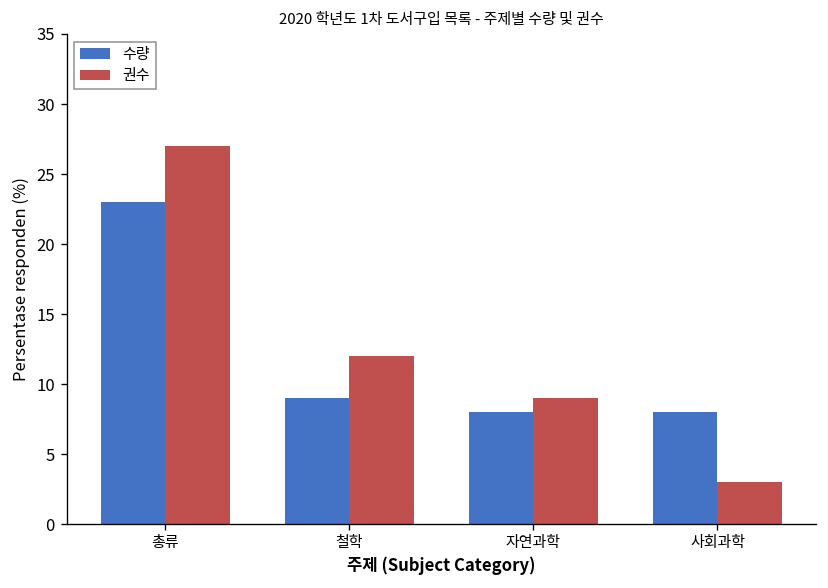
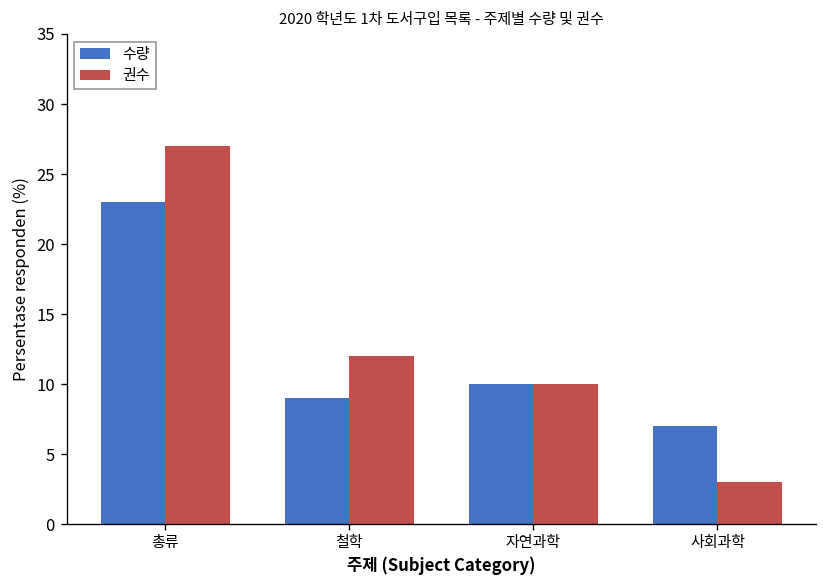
  {
    "수량": {
      "총류": 23,
      "철학": 9,
-     "자연과학": 8,
-     "사회과학": 8
+     "자연과학": 10,
+     "사회과학": 7
    },
    "권수": {
      "총류": 27,
      "철학": 12,
-     "자연과학": 9,
+     "자연과학": 10,
      "사회과학": 3
    }
  }
